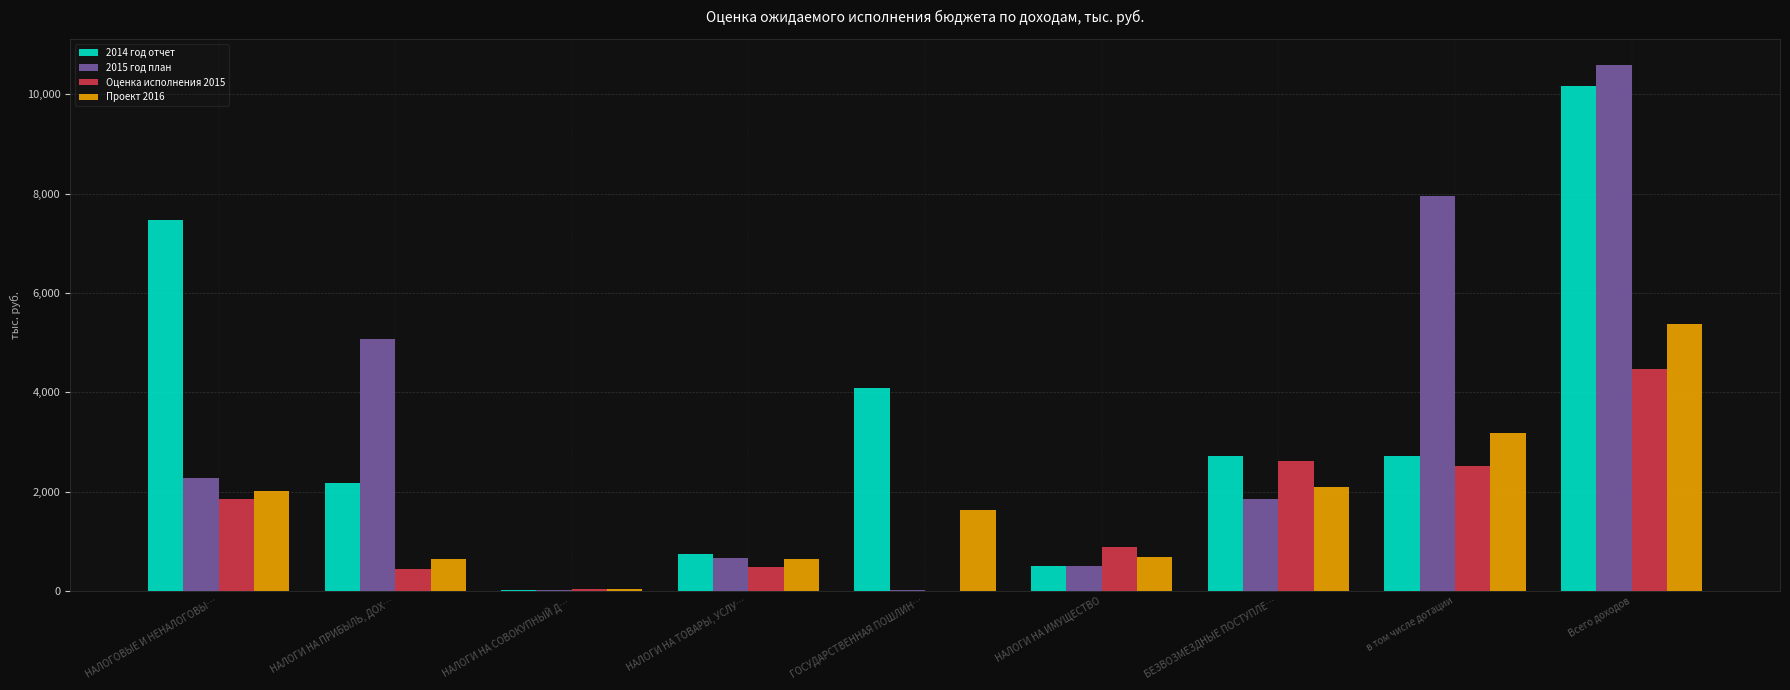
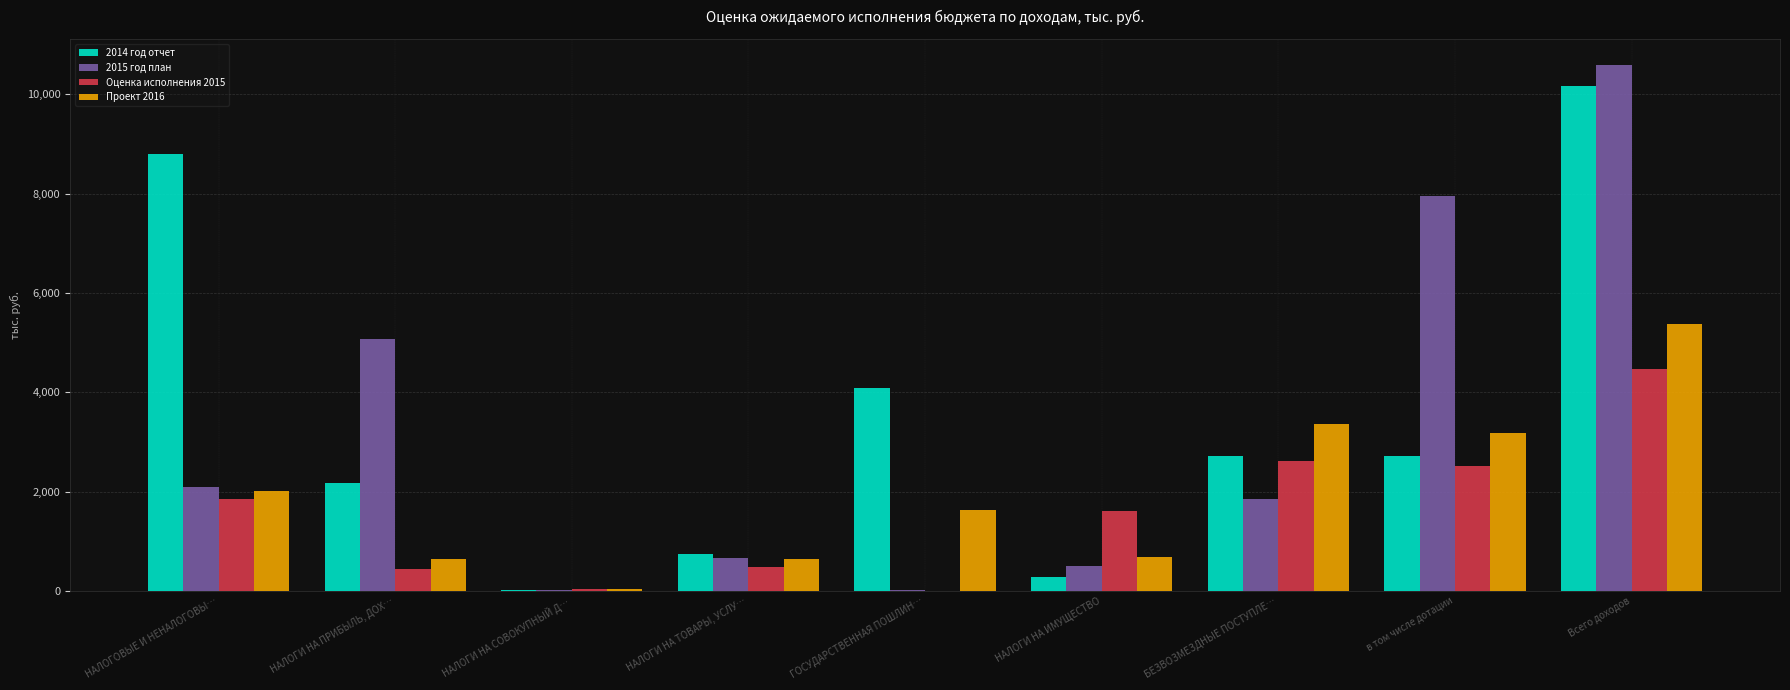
  {
    "2014 год отчет": {
-     "НАЛОГОВЫЕ И НЕНАЛОГОВЫ…": "7,500",
+     "НАЛОГОВЫЕ И НЕНАЛОГОВЫ…": "8,800",
      "НАЛОГИ НА ПРИБЫЛЬ, ДОХ…": "2,200",
      "НАЛОГИ НА ТОВАРЫ, УСЛУ…": "700",
      "ГОСУДАРСТВЕННАЯ ПОШЛИН…": "4,100",
-     "НАЛОГИ НА ИМУЩЕСТВО": "500",
+     "НАЛОГИ НА ИМУЩЕСТВО": "300",
      "БЕЗВОЗМЕЗДНЫЕ ПОСТУПЛЕ…": "2,700",
      "в том числе дотации": "2,700",
      "Всего доходов": "10,200"
    },
    "2015 год план": {
-     "НАЛОГОВЫЕ И НЕНАЛОГОВЫ…": "2,300",
+     "НАЛОГОВЫЕ И НЕНАЛОГОВЫ…": "2,100",
      "НАЛОГИ НА ПРИБЫЛЬ, ДОХ…": "5,100",
      "НАЛОГИ НА ТОВАРЫ, УСЛУ…": "700",
      "НАЛОГИ НА ИМУЩЕСТВО": "500",
      "БЕЗВОЗМЕЗДНЫЕ ПОСТУПЛЕ…": "1,900",
      "в том числе дотации": "8,000",
      "Всего доходов": "10,600"
    },
    "Оценка исполнения 2015": {
      "НАЛОГОВЫЕ И НЕНАЛОГОВЫ…": "1,800",
      "НАЛОГИ НА ПРИБЫЛЬ, ДОХ…": "400",
      "НАЛОГИ НА ТОВАРЫ, УСЛУ…": "500",
-     "НАЛОГИ НА ИМУЩЕСТВО": "900",
+     "НАЛОГИ НА ИМУЩЕСТВО": "1,600",
      "БЕЗВОЗМЕЗДНЫЕ ПОСТУПЛЕ…": "2,600",
      "в том числе дотации": "2,500",
      "Всего доходов": "4,500"
    },
    "Проект 2016": {
      "НАЛОГОВЫЕ И НЕНАЛОГОВЫ…": "2,000",
      "НАЛОГИ НА ПРИБЫЛЬ, ДОХ…": "600",
      "НАЛОГИ НА ТОВАРЫ, УСЛУ…": "700",
      "ГОСУДАРСТВЕННАЯ ПОШЛИН…": "1,600",
      "НАЛОГИ НА ИМУЩЕСТВО": "700",
-     "БЕЗВОЗМЕЗДНЫЕ ПОСТУПЛЕ…": "2,100",
+     "БЕЗВОЗМЕЗДНЫЕ ПОСТУПЛЕ…": "3,400",
      "в том числе дотации": "3,200",
      "Всего доходов": "5,400"
    }
  }
